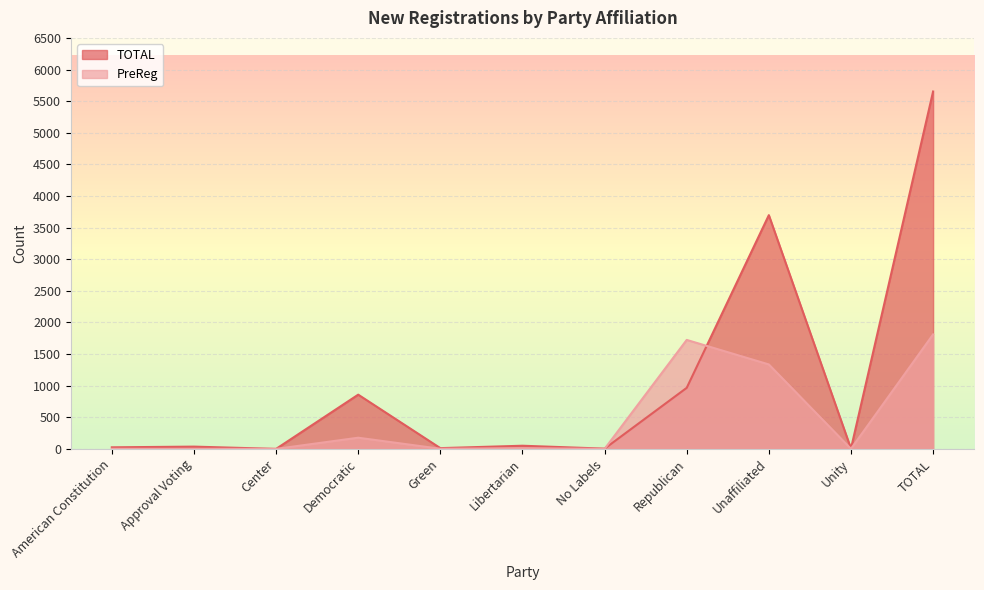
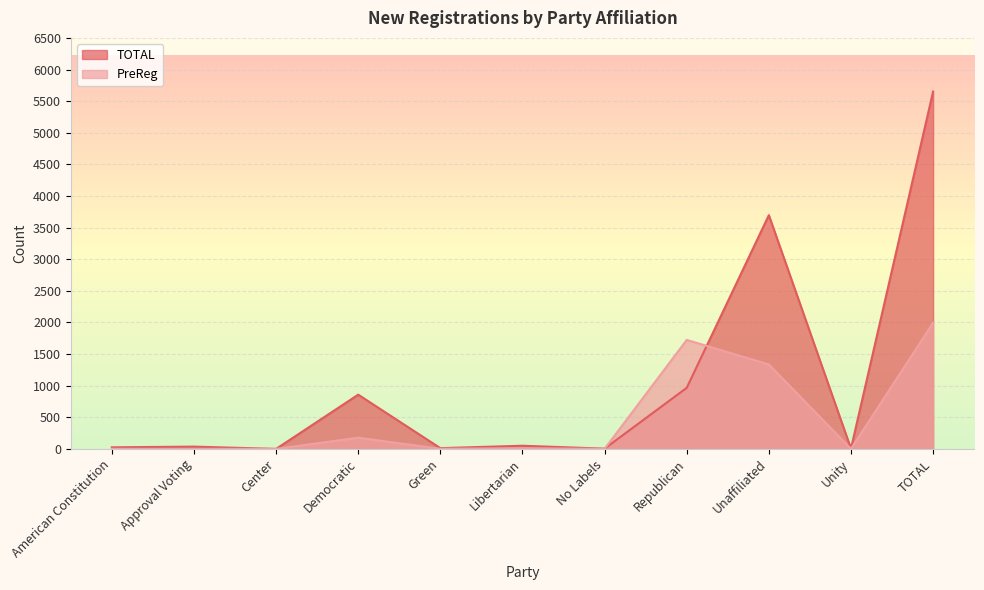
  {
    "TOTAL": {
      "Democratic": 900,
      "Republican": 1000,
      "Unaffiliated": 3700,
      "TOTAL": 5700
    },
    "PreReg": {
      "Democratic": 200,
      "Republican": 1700,
      "Unaffiliated": 1300,
-     "TOTAL": 1800
+     "TOTAL": 2000
    }
  }
